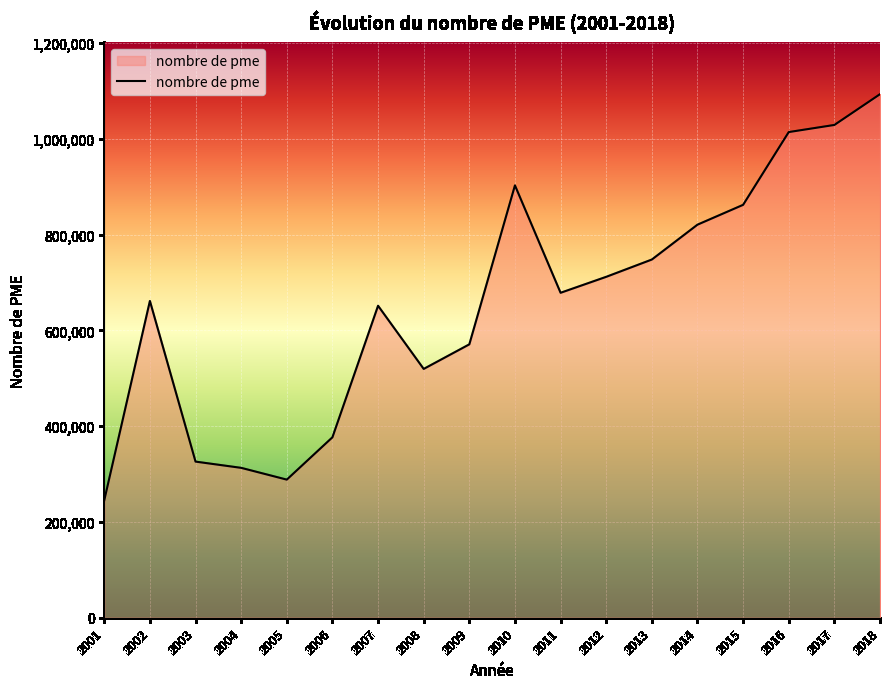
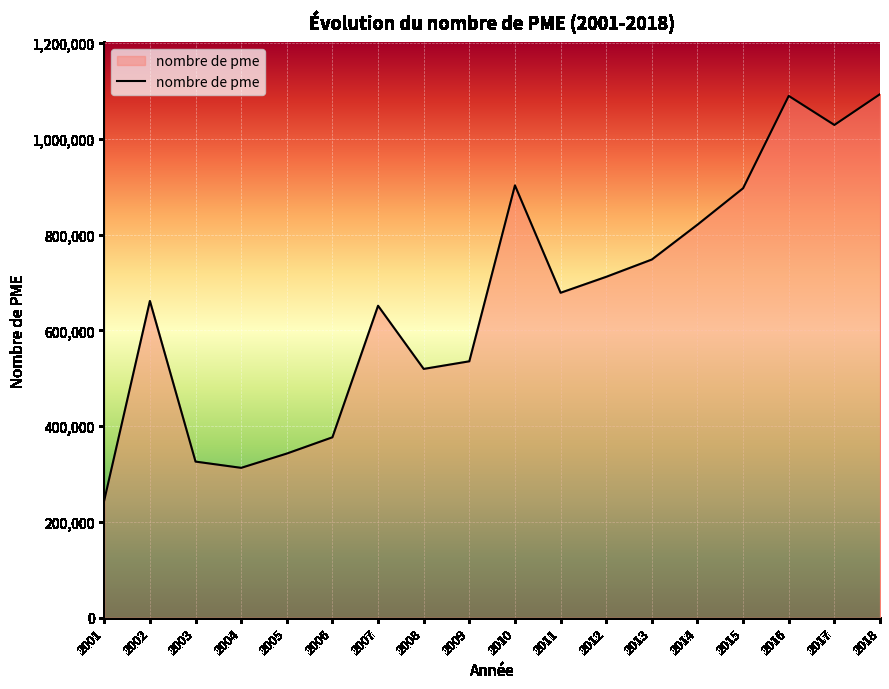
  {
    "2001": "250,000",
    "2002": "660,000",
    "2003": "330,000",
    "2004": "310,000",
-   "2005": "290,000",
+   "2005": "340,000",
    "2006": "380,000",
    "2007": "650,000",
    "2008": "520,000",
-   "2009": "570,000",
+   "2009": "540,000",
    "2010": "900,000",
    "2011": "680,000",
    "2012": "710,000",
    "2013": "750,000",
    "2014": "820,000",
-   "2015": "860,000",
-   "2016": "1,010,000",
+   "2015": "900,000",
+   "2016": "1,090,000",
    "2017": "1,030,000",
    "2018": "1,090,000"
  }
